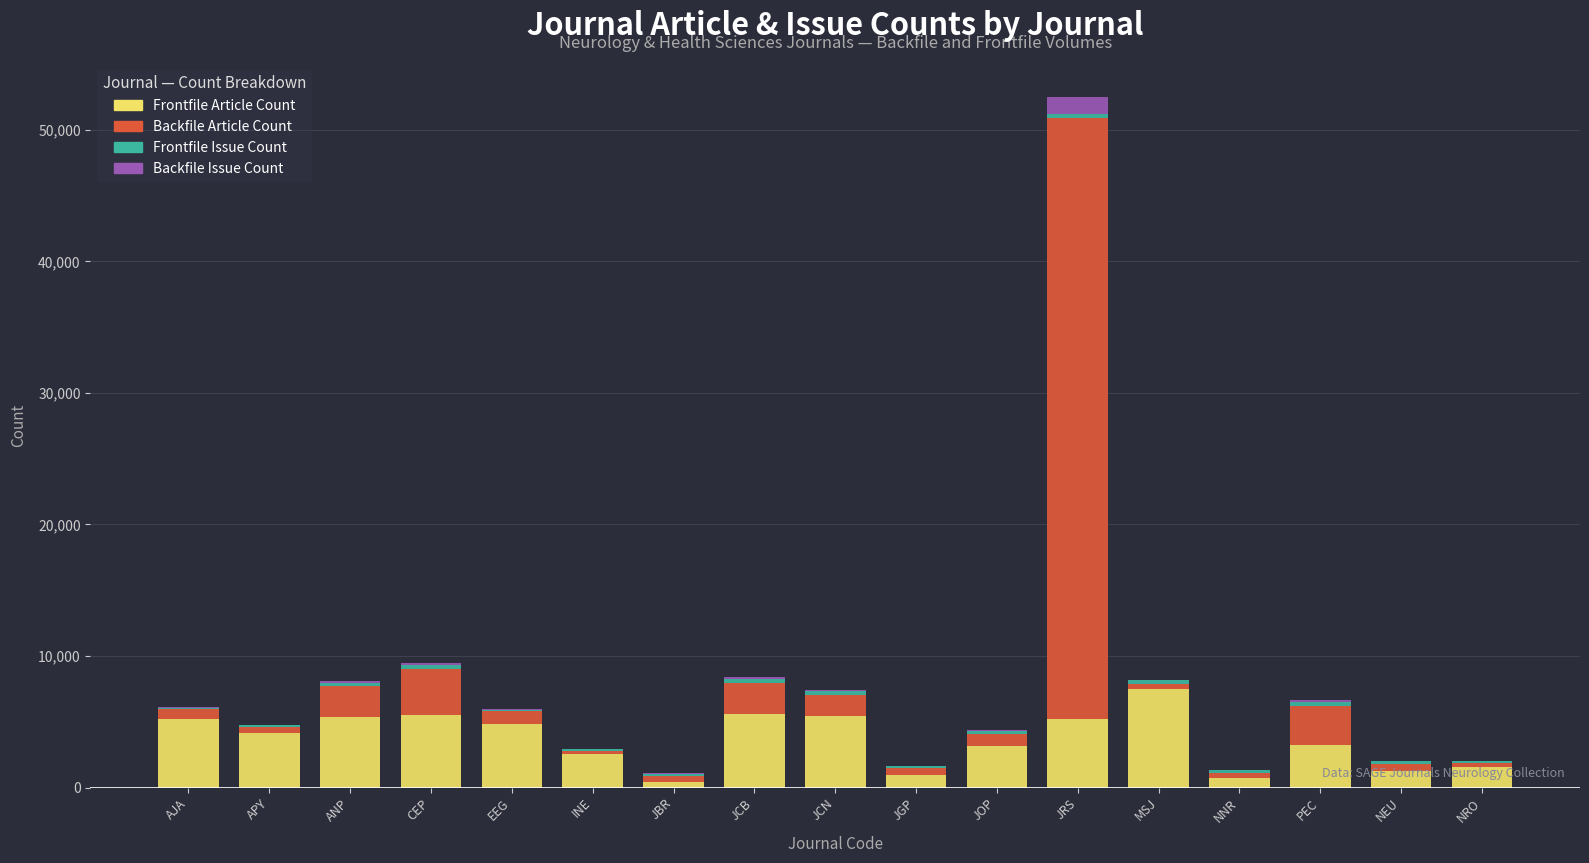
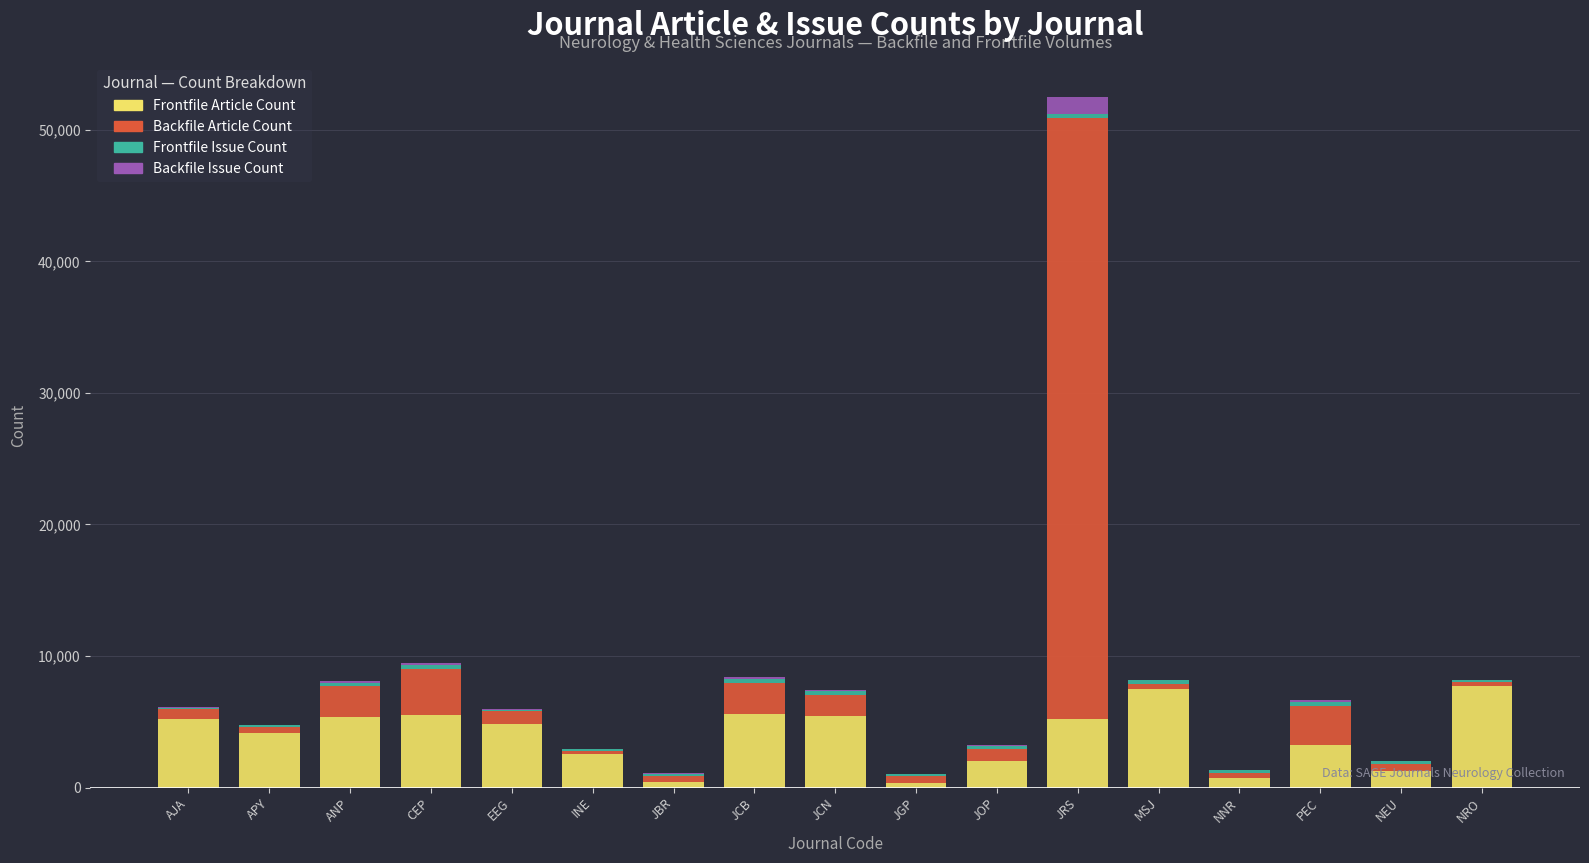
  {
    "Frontfile Article Count": {
      "AJA": "5,200",
      "APY": "4,200",
      "ANP": "5,400",
      "CEP": "5,500",
      "EEG": "4,800",
      "INE": "2,500",
      "JBR": "500",
      "JCB": "5,600",
      "JCN": "5,500",
-     "JGP": "900",
-     "JOP": "3,200",
+     "JGP": "300",
+     "JOP": "2,000",
      "JRS": "5,200",
      "MSJ": "7,500",
      "NNR": "700",
      "PEC": "3,200",
      "NEU": "1,300",
-     "NRO": "1,600"
+     "NRO": "7,700"
    },
    "Backfile Article Count": {
      "AJA": "700",
      "APY": "500",
      "ANP": "2,300",
      "CEP": "3,500",
      "EEG": "1,000",
      "INE": "300",
      "JBR": "400",
      "JCB": "2,400",
      "JCN": "1,600",
      "JGP": "600",
      "JOP": "900",
      "JRS": "45,700",
      "MSJ": "400",
      "NNR": "400",
      "PEC": "3,000",
      "NEU": "500",
      "NRO": "300"
    },
    "Frontfile Issue Count": {
      "ANP": "300",
      "CEP": "300",
      "JCB": "300",
      "JCN": "300",
      "JOP": "200",
      "JRS": "300",
      "MSJ": "300",
      "PEC": "300"
    },
    "Backfile Issue Count": {
      "JRS": "1,300",
      "PEC": "200"
    }
  }
